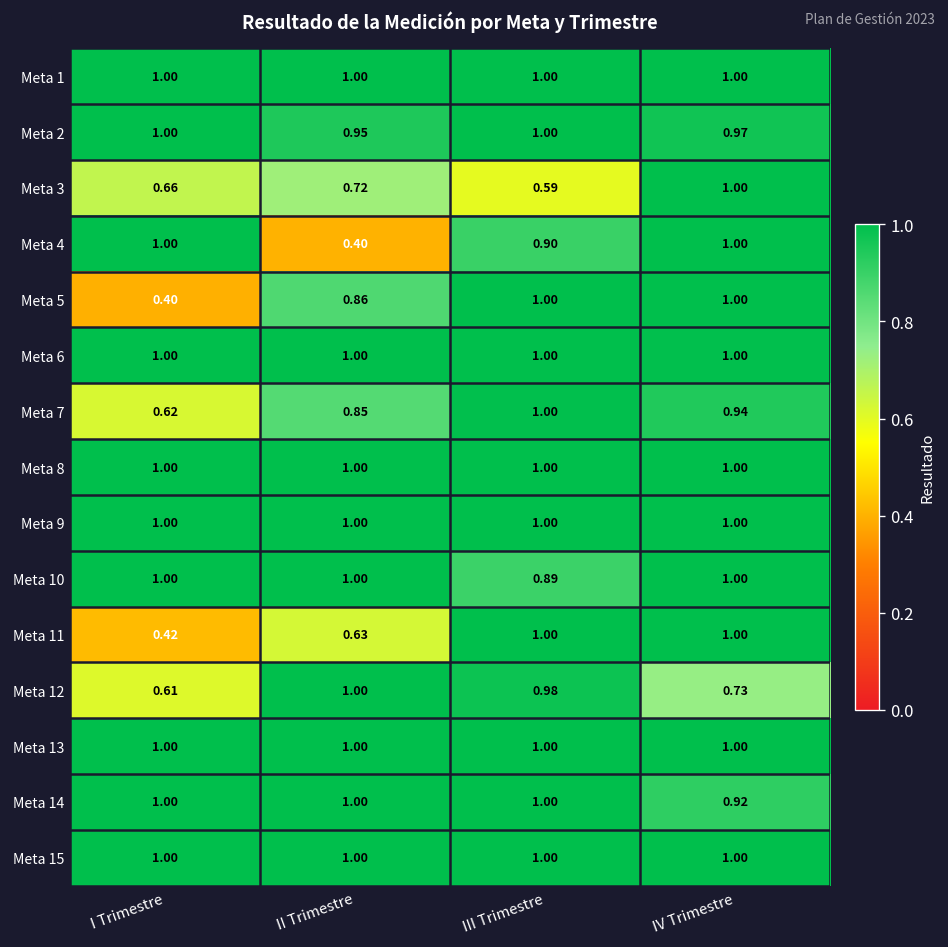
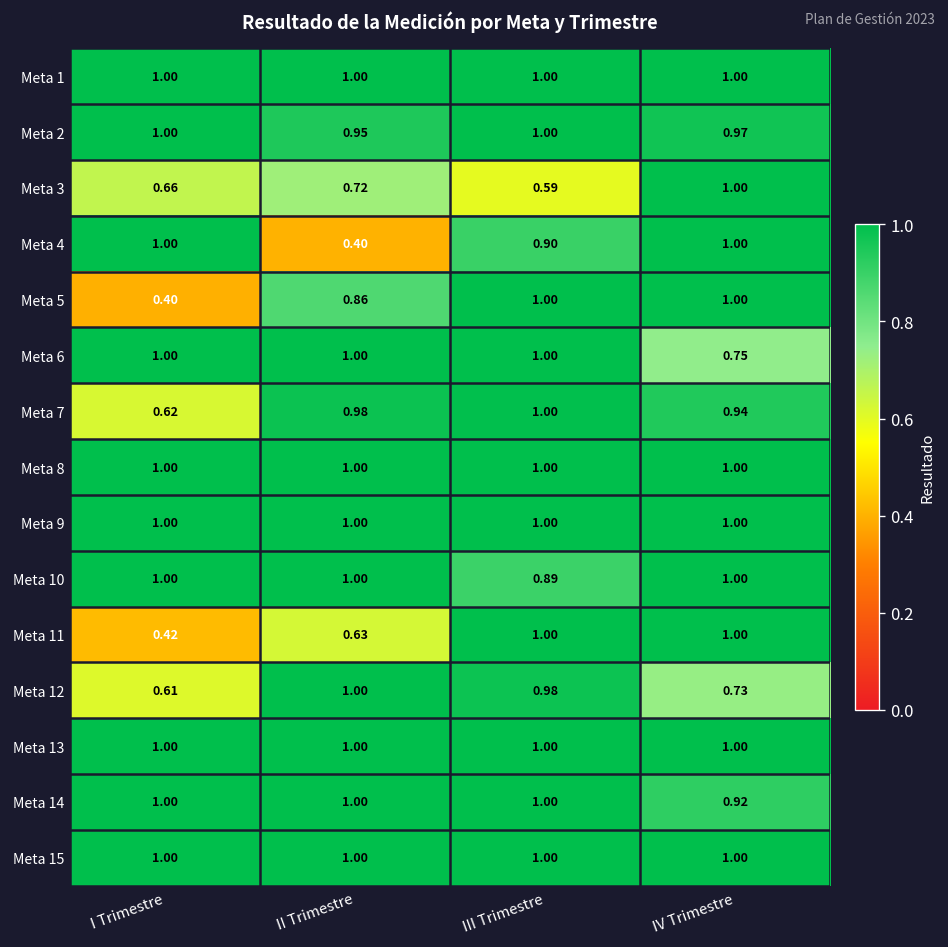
  {
    "Meta 1": {
      "I Trimestre": 1.00,
      "II Trimestre": 1.00,
      "III Trimestre": 1.00,
      "IV Trimestre": 1.00
    },
    "Meta 2": {
      "I Trimestre": 1.00,
      "II Trimestre": 0.95,
      "III Trimestre": 1.00,
      "IV Trimestre": 0.97
    },
    "Meta 3": {
      "I Trimestre": 0.66,
      "II Trimestre": 0.72,
      "III Trimestre": 0.59,
      "IV Trimestre": 1.00
    },
    "Meta 4": {
      "I Trimestre": 1.00,
      "II Trimestre": 0.40,
      "III Trimestre": 0.90,
      "IV Trimestre": 1.00
    },
    "Meta 5": {
      "I Trimestre": 0.40,
      "II Trimestre": 0.86,
      "III Trimestre": 1.00,
      "IV Trimestre": 1.00
    },
    "Meta 6": {
      "I Trimestre": 1.00,
      "II Trimestre": 1.00,
      "III Trimestre": 1.00,
-     "IV Trimestre": 1.00
+     "IV Trimestre": 0.75
    },
    "Meta 7": {
      "I Trimestre": 0.62,
-     "II Trimestre": 0.85,
+     "II Trimestre": 0.98,
      "III Trimestre": 1.00,
      "IV Trimestre": 0.94
    },
    "Meta 8": {
      "I Trimestre": 1.00,
      "II Trimestre": 1.00,
      "III Trimestre": 1.00,
      "IV Trimestre": 1.00
    },
    "Meta 9": {
      "I Trimestre": 1.00,
      "II Trimestre": 1.00,
      "III Trimestre": 1.00,
      "IV Trimestre": 1.00
    },
    "Meta 10": {
      "I Trimestre": 1.00,
      "II Trimestre": 1.00,
      "III Trimestre": 0.89,
      "IV Trimestre": 1.00
    },
    "Meta 11": {
      "I Trimestre": 0.42,
      "II Trimestre": 0.63,
      "III Trimestre": 1.00,
      "IV Trimestre": 1.00
    },
    "Meta 12": {
      "I Trimestre": 0.61,
      "II Trimestre": 1.00,
      "III Trimestre": 0.98,
      "IV Trimestre": 0.73
    },
    "Meta 13": {
      "I Trimestre": 1.00,
      "II Trimestre": 1.00,
      "III Trimestre": 1.00,
      "IV Trimestre": 1.00
    },
    "Meta 14": {
      "I Trimestre": 1.00,
      "II Trimestre": 1.00,
      "III Trimestre": 1.00,
      "IV Trimestre": 0.92
    },
    "Meta 15": {
      "I Trimestre": 1.00,
      "II Trimestre": 1.00,
      "III Trimestre": 1.00,
      "IV Trimestre": 1.00
    }
  }
